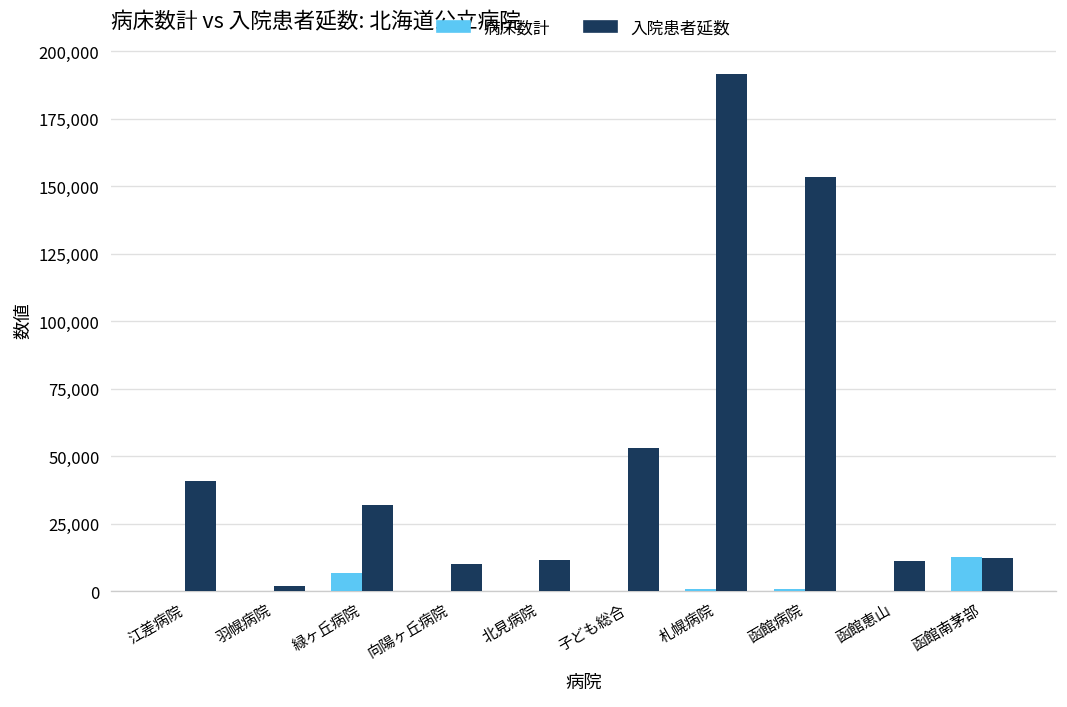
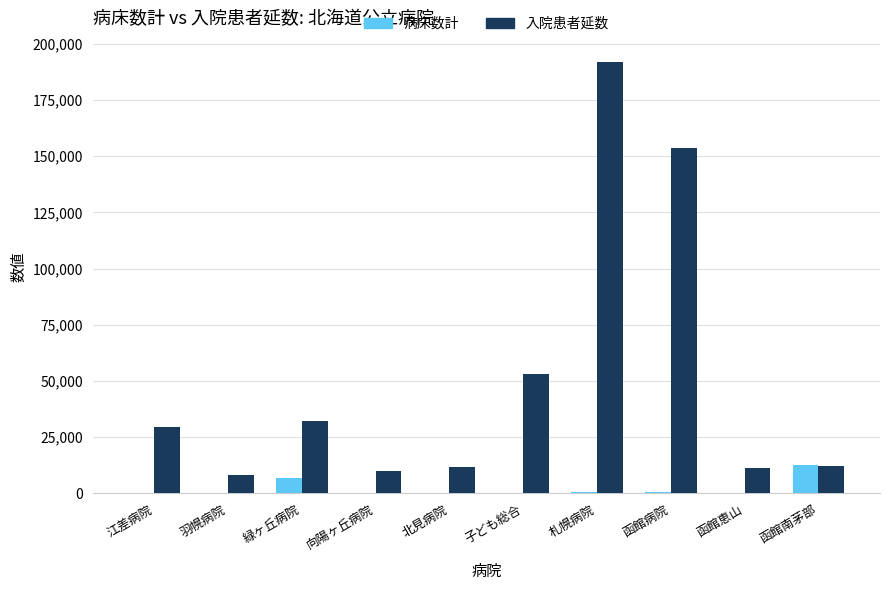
  {
    "病床数計": {
      "緑ヶ丘病院": "7,000",
      "函館南茅部": "13,000"
    },
    "入院患者延数": {
-     "江差病院": "41,000",
-     "羽幌病院": "2,000",
+     "江差病院": "29,000",
+     "羽幌病院": "8,000",
      "緑ヶ丘病院": "32,000",
      "向陽ヶ丘病院": "10,000",
      "北見病院": "12,000",
      "子ども総合": "53,000",
      "札幌病院": "192,000",
      "函館病院": "153,000",
      "函館恵山": "11,000",
      "函館南茅部": "12,000"
    }
  }
